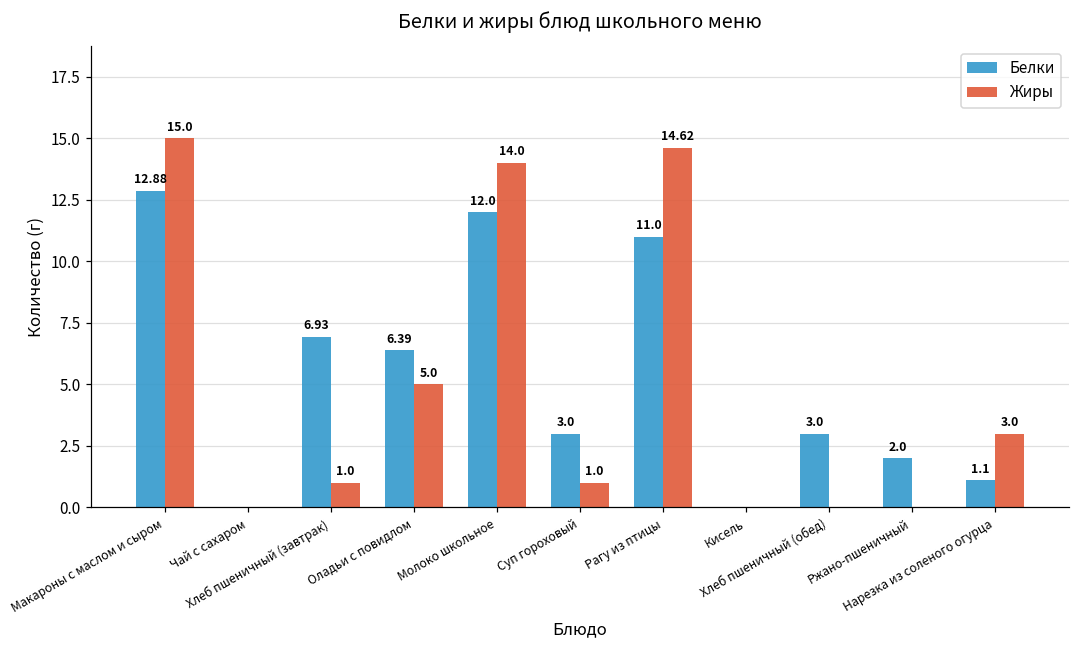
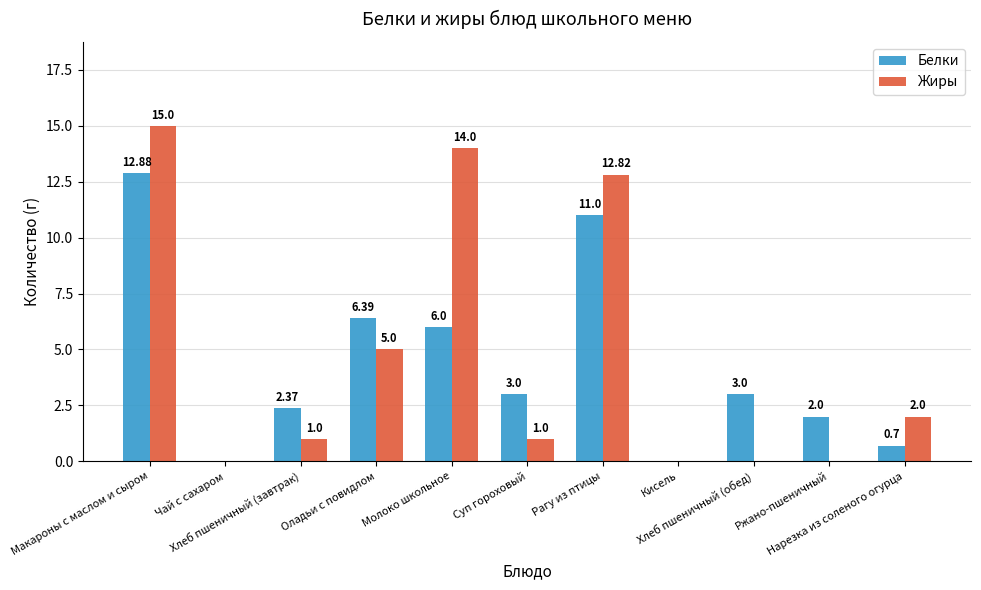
  {
    "Белки": {
      "Макароны с маслом и сыром": 12.88,
-     "Хлеб пшеничный (завтрак)": 6.93,
+     "Хлеб пшеничный (завтрак)": 2.37,
      "Оладьи с повидлом": 6.39,
-     "Молоко школьное": 12.0,
+     "Молоко школьное": 6.0,
      "Суп гороховый": 3.0,
      "Рагу из птицы": 11.0,
      "Хлеб пшеничный (обед)": 3.0,
      "Ржано-пшеничный": 2.0,
-     "Нарезка из соленого огурца": 1.1
+     "Нарезка из соленого огурца": 0.7
    },
    "Жиры": {
      "Макароны с маслом и сыром": 15.0,
      "Хлеб пшеничный (завтрак)": 1.0,
      "Оладьи с повидлом": 5.0,
      "Молоко школьное": 14.0,
      "Суп гороховый": 1.0,
-     "Рагу из птицы": 14.62,
-     "Нарезка из соленого огурца": 3.0
+     "Рагу из птицы": 12.82,
+     "Нарезка из соленого огурца": 2.0
    }
  }
